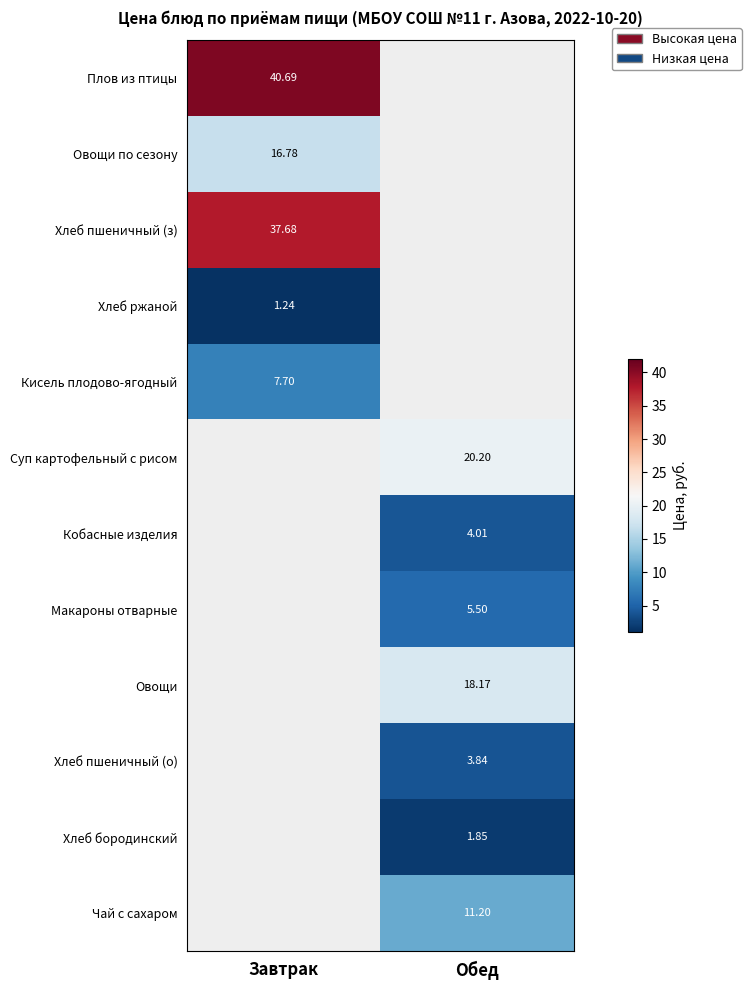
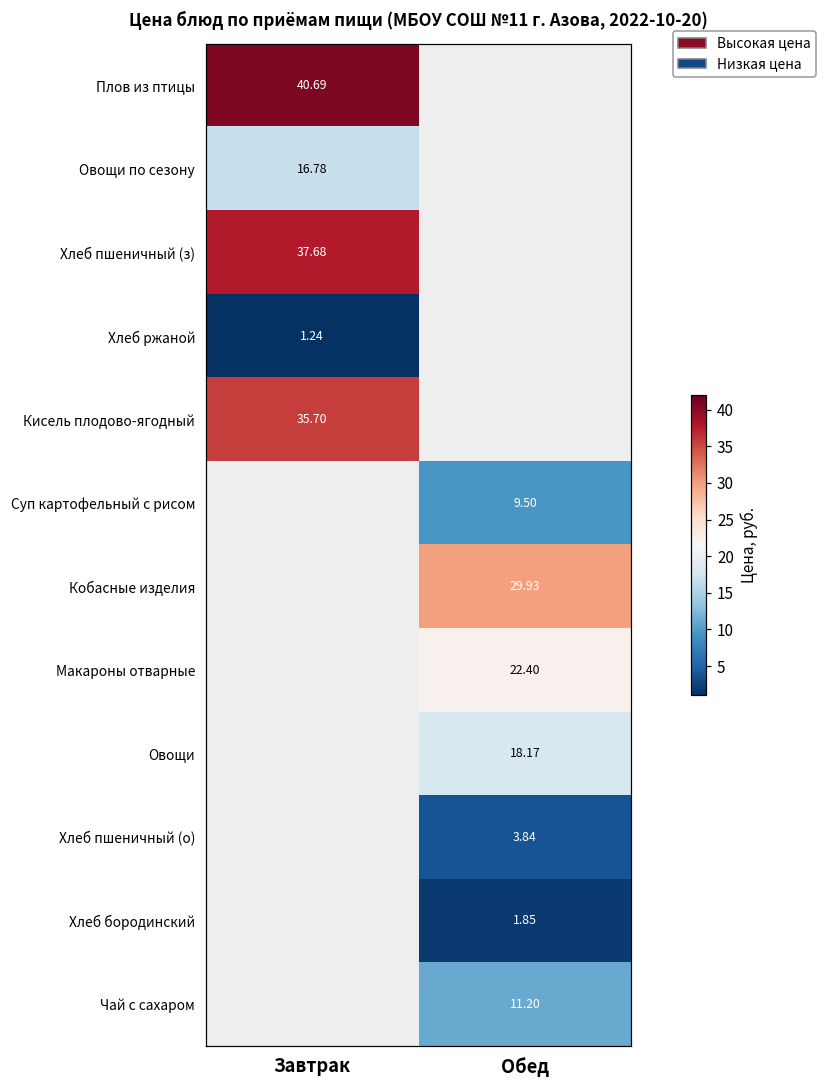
  {
    "Плов из птицы": {
      "Завтрак": 40.69
    },
    "Овощи по сезону": {
      "Завтрак": 16.78
    },
    "Хлеб пшеничный (з)": {
      "Завтрак": 37.68
    },
    "Хлеб ржаной": {
      "Завтрак": 1.24
    },
    "Кисель плодово-ягодный": {
-     "Завтрак": 7.70
+     "Завтрак": 35.70
    },
    "Суп картофельный с рисом": {
-     "Обед": 20.20
+     "Обед": 9.50
    },
    "Кобасные изделия": {
-     "Обед": 4.01
+     "Обед": 29.93
    },
    "Макароны отварные": {
-     "Обед": 5.50
+     "Обед": 22.40
    },
    "Овощи": {
      "Обед": 18.17
    },
    "Хлеб пшеничный (о)": {
      "Обед": 3.84
    },
    "Хлеб бородинский": {
      "Обед": 1.85
    },
    "Чай с сахаром": {
      "Обед": 11.20
    }
  }
